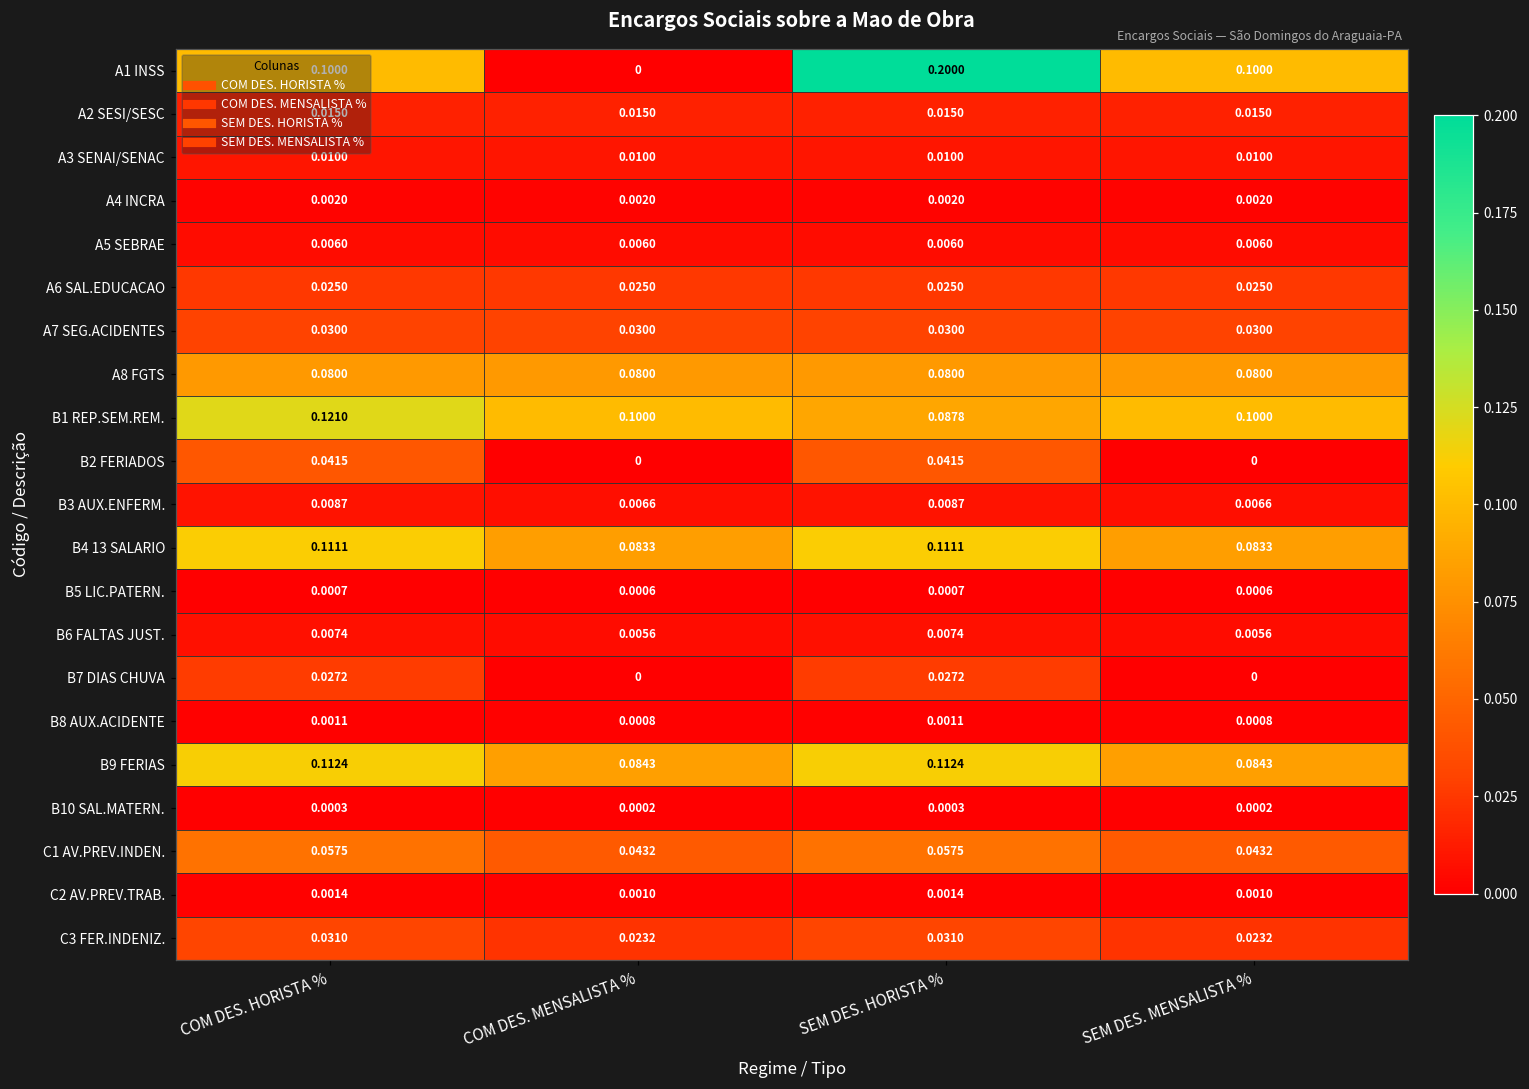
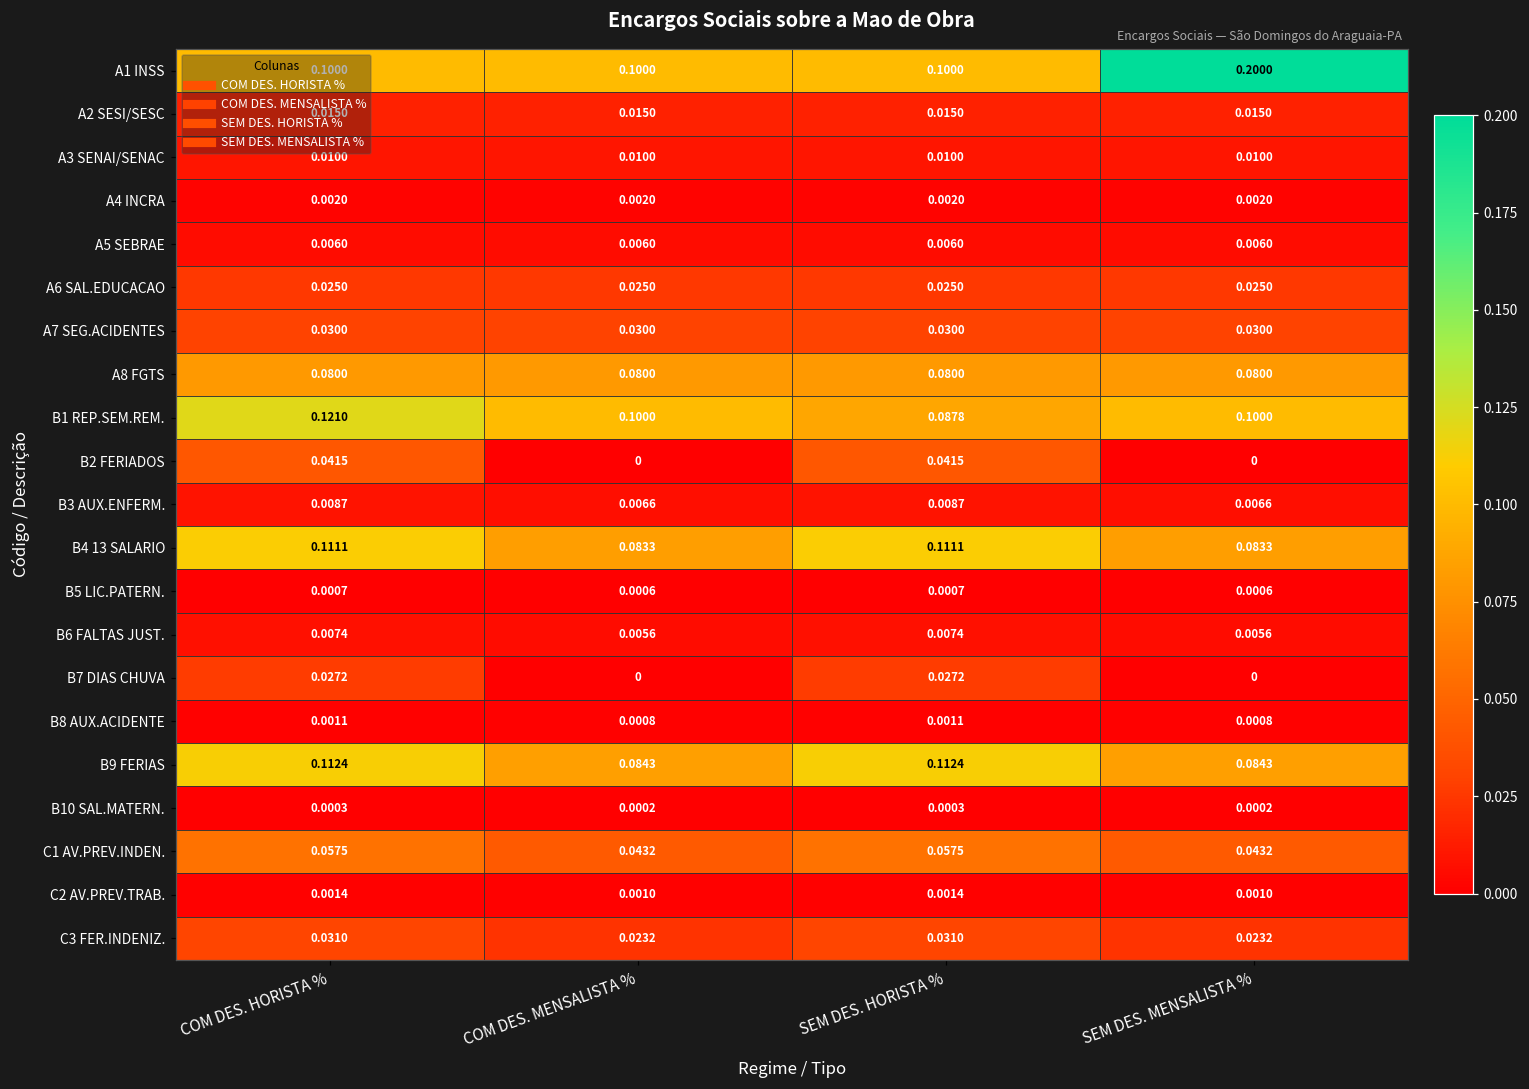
  {
    "A1 INSS": {
-     "COM DES. MENSALISTA %": 0,
-     "SEM DES. HORISTA %": 0.2000,
-     "SEM DES. MENSALISTA %": 0.1000
+     "COM DES. MENSALISTA %": 0.1000,
+     "SEM DES. HORISTA %": 0.1000,
+     "SEM DES. MENSALISTA %": 0.2000
    },
    "A2 SESI/SESC": {
      "COM DES. MENSALISTA %": 0.0150,
      "SEM DES. HORISTA %": 0.0150,
      "SEM DES. MENSALISTA %": 0.0150
    },
    "A3 SENAI/SENAC": {
      "COM DES. HORISTA %": 0.0100,
      "COM DES. MENSALISTA %": 0.0100,
      "SEM DES. HORISTA %": 0.0100,
      "SEM DES. MENSALISTA %": 0.0100
    },
    "A4 INCRA": {
      "COM DES. HORISTA %": 0.0020,
      "COM DES. MENSALISTA %": 0.0020,
      "SEM DES. HORISTA %": 0.0020,
      "SEM DES. MENSALISTA %": 0.0020
    },
    "A5 SEBRAE": {
      "COM DES. HORISTA %": 0.0060,
      "COM DES. MENSALISTA %": 0.0060,
      "SEM DES. HORISTA %": 0.0060,
      "SEM DES. MENSALISTA %": 0.0060
    },
    "A6 SAL.EDUCACAO": {
      "COM DES. HORISTA %": 0.0250,
      "COM DES. MENSALISTA %": 0.0250,
      "SEM DES. HORISTA %": 0.0250,
      "SEM DES. MENSALISTA %": 0.0250
    },
    "A7 SEG.ACIDENTES": {
      "COM DES. HORISTA %": 0.0300,
      "COM DES. MENSALISTA %": 0.0300,
      "SEM DES. HORISTA %": 0.0300,
      "SEM DES. MENSALISTA %": 0.0300
    },
    "A8 FGTS": {
      "COM DES. HORISTA %": 0.0800,
      "COM DES. MENSALISTA %": 0.0800,
      "SEM DES. HORISTA %": 0.0800,
      "SEM DES. MENSALISTA %": 0.0800
    },
    "B1 REP.SEM.REM.": {
      "COM DES. HORISTA %": 0.1210,
      "COM DES. MENSALISTA %": 0.1000,
      "SEM DES. HORISTA %": 0.0878,
      "SEM DES. MENSALISTA %": 0.1000
    },
    "B2 FERIADOS": {
      "COM DES. HORISTA %": 0.0415,
      "COM DES. MENSALISTA %": 0,
      "SEM DES. HORISTA %": 0.0415,
      "SEM DES. MENSALISTA %": 0
    },
    "B3 AUX.ENFERM.": {
      "COM DES. HORISTA %": 0.0087,
      "COM DES. MENSALISTA %": 0.0066,
      "SEM DES. HORISTA %": 0.0087,
      "SEM DES. MENSALISTA %": 0.0066
    },
    "B4 13 SALARIO": {
      "COM DES. HORISTA %": 0.1111,
      "COM DES. MENSALISTA %": 0.0833,
      "SEM DES. HORISTA %": 0.1111,
      "SEM DES. MENSALISTA %": 0.0833
    },
    "B5 LIC.PATERN.": {
      "COM DES. HORISTA %": 0.0007,
      "COM DES. MENSALISTA %": 0.0006,
      "SEM DES. HORISTA %": 0.0007,
      "SEM DES. MENSALISTA %": 0.0006
    },
    "B6 FALTAS JUST.": {
      "COM DES. HORISTA %": 0.0074,
      "COM DES. MENSALISTA %": 0.0056,
      "SEM DES. HORISTA %": 0.0074,
      "SEM DES. MENSALISTA %": 0.0056
    },
    "B7 DIAS CHUVA": {
      "COM DES. HORISTA %": 0.0272,
      "COM DES. MENSALISTA %": 0,
      "SEM DES. HORISTA %": 0.0272,
      "SEM DES. MENSALISTA %": 0
    },
    "B8 AUX.ACIDENTE": {
      "COM DES. HORISTA %": 0.0011,
      "COM DES. MENSALISTA %": 0.0008,
      "SEM DES. HORISTA %": 0.0011,
      "SEM DES. MENSALISTA %": 0.0008
    },
    "B9 FERIAS": {
      "COM DES. HORISTA %": 0.1124,
      "COM DES. MENSALISTA %": 0.0843,
      "SEM DES. HORISTA %": 0.1124,
      "SEM DES. MENSALISTA %": 0.0843
    },
    "B10 SAL.MATERN.": {
      "COM DES. HORISTA %": 0.0003,
      "COM DES. MENSALISTA %": 0.0002,
      "SEM DES. HORISTA %": 0.0003,
      "SEM DES. MENSALISTA %": 0.0002
    },
    "C1 AV.PREV.INDEN.": {
      "COM DES. HORISTA %": 0.0575,
      "COM DES. MENSALISTA %": 0.0432,
      "SEM DES. HORISTA %": 0.0575,
      "SEM DES. MENSALISTA %": 0.0432
    },
    "C2 AV.PREV.TRAB.": {
      "COM DES. HORISTA %": 0.0014,
      "COM DES. MENSALISTA %": 0.0010,
      "SEM DES. HORISTA %": 0.0014,
      "SEM DES. MENSALISTA %": 0.0010
    },
    "C3 FER.INDENIZ.": {
      "COM DES. HORISTA %": 0.0310,
      "COM DES. MENSALISTA %": 0.0232,
      "SEM DES. HORISTA %": 0.0310,
      "SEM DES. MENSALISTA %": 0.0232
    }
  }
